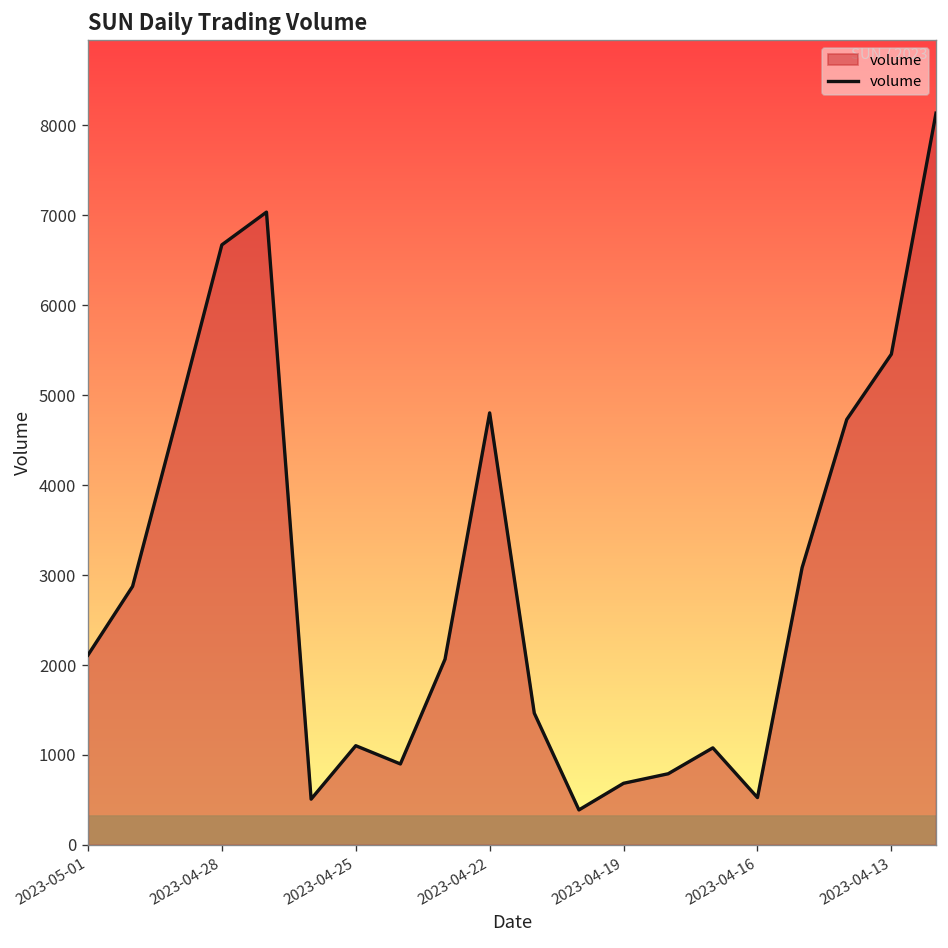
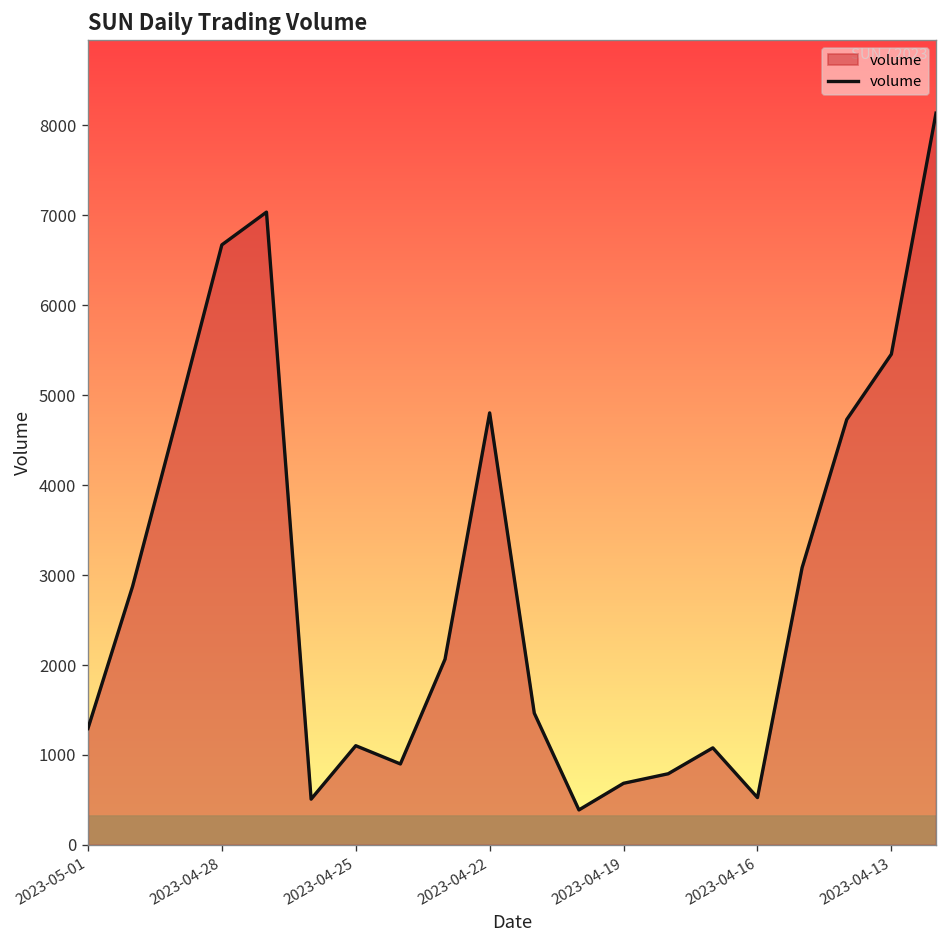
  {
-   "2023-05-01": 2100,
+   "2023-05-01": 1300,
    "2023-04-28": 6700,
    "2023-04-25": 1100,
    "2023-04-22": 4800,
    "2023-04-19": 700,
    "2023-04-16": 500,
    "2023-04-13": 5500
  }
